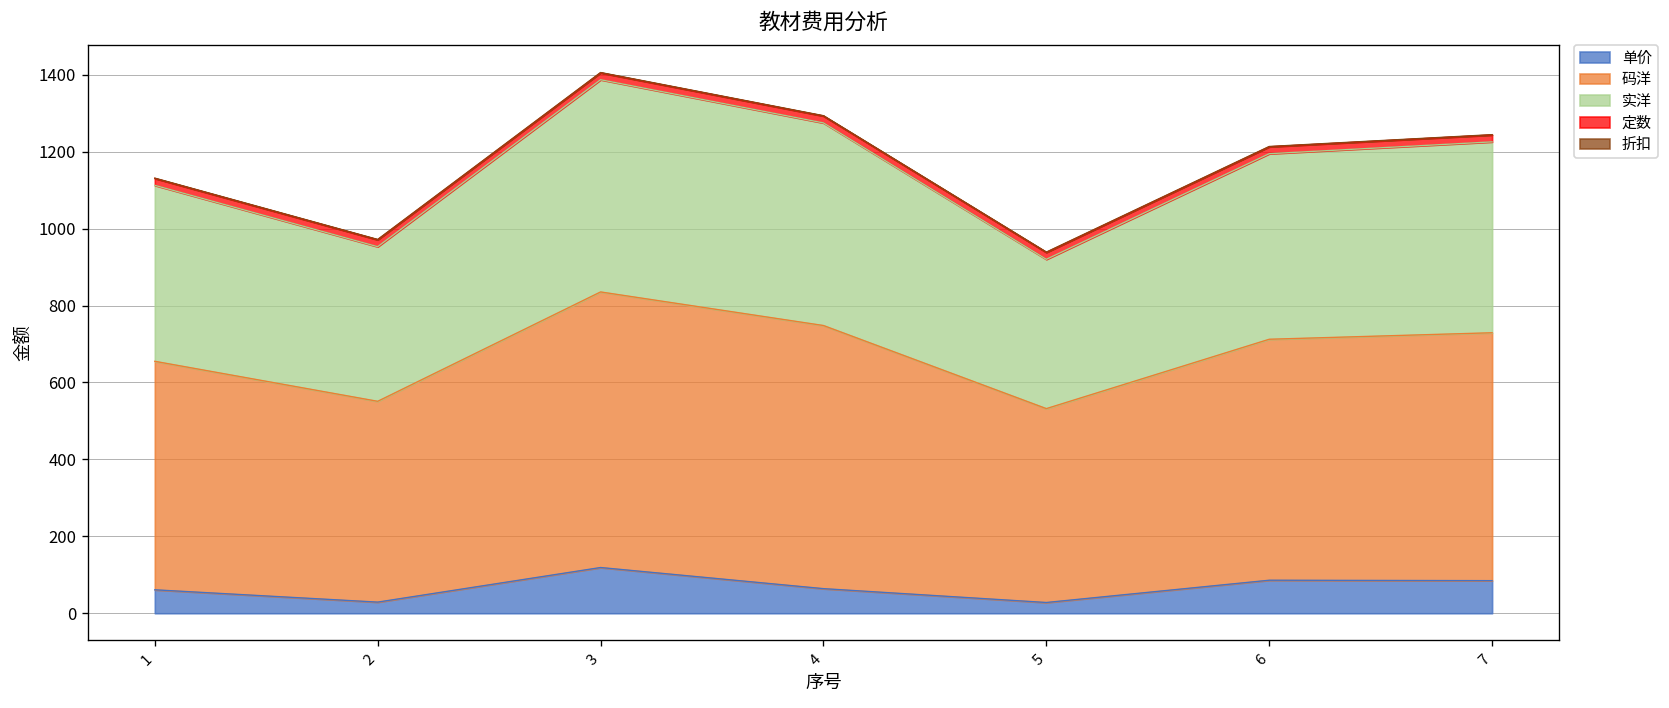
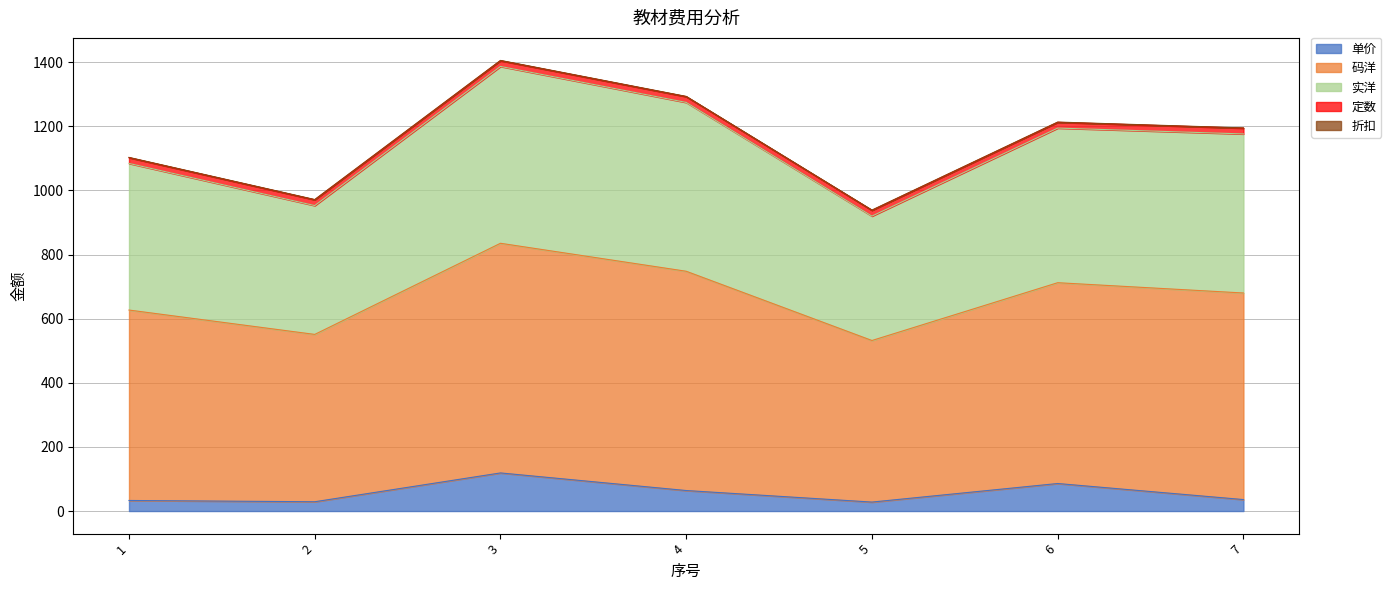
  {
    "单价": {
-     "1": 60,
+     "1": 30,
      "2": 30,
      "3": 120,
      "4": 60,
      "5": 30,
      "6": 90,
-     "7": 80
+     "7": 40
    },
    "码洋": {
      "1": 590,
      "2": 520,
      "3": 720,
      "4": 680,
      "5": 500,
      "6": 630,
      "7": 640
    },
    "实洋": {
      "1": 460,
      "2": 400,
      "3": 550,
      "4": 530,
      "5": 390,
      "6": 480,
      "7": 500
    }
  }
